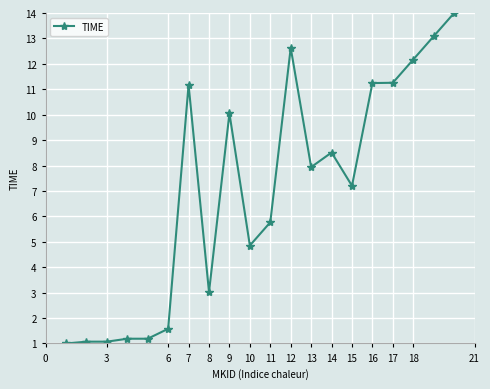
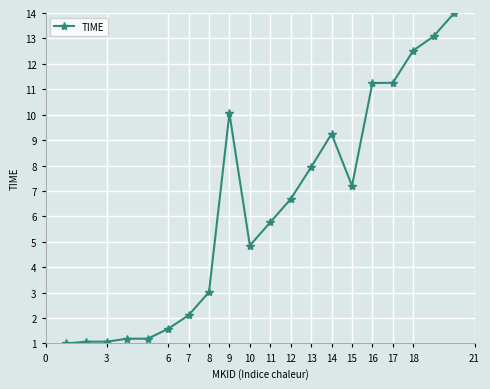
  {
    "3": 1.1,
    "6": 1.6,
-   "7": 11.2,
+   "7": 2.1,
    "8": 3.0,
    "9": 10.1,
    "10": 4.9,
    "11": 5.8,
-   "12": 12.6,
+   "12": 6.7,
    "13": 7.9,
-   "14": 8.5,
+   "14": 9.2,
    "15": 7.2,
    "16": 11.2,
    "17": 11.3,
-   "18": 12.2
+   "18": 12.5
  }
